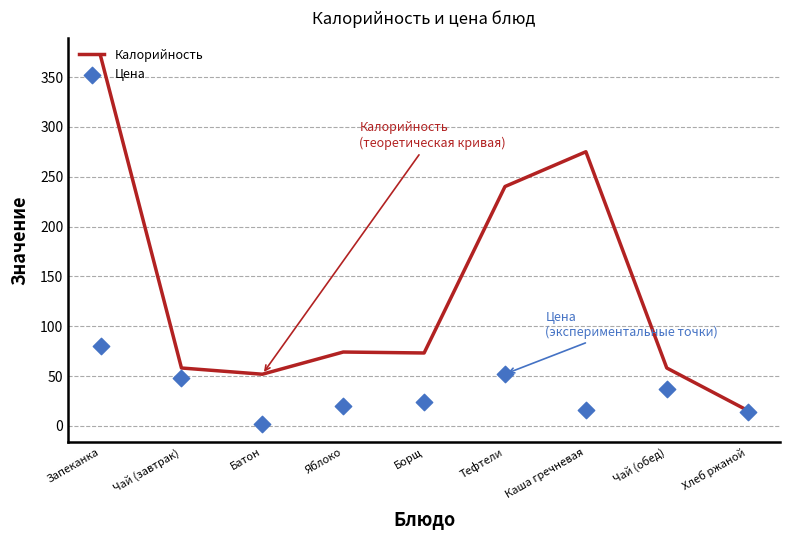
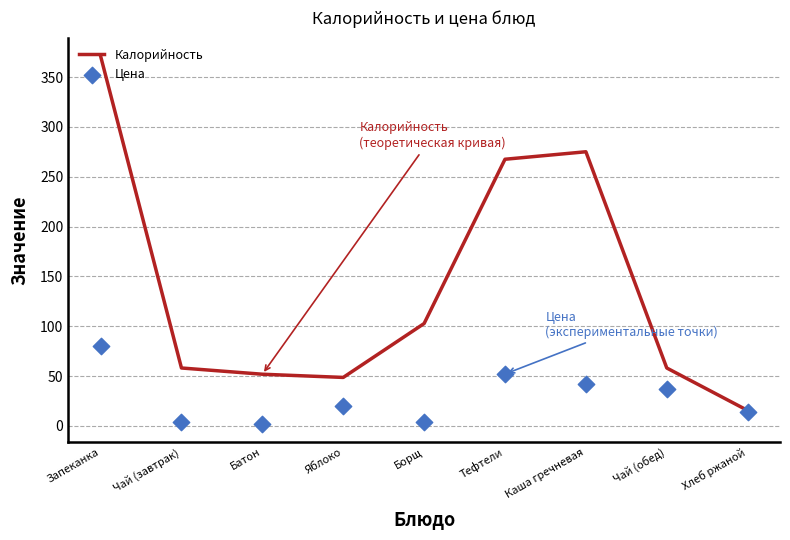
  {
    "Калорийность": {
      "Запеканка": 370,
      "Чай (завтрак)": 60,
      "Батон": 50,
-     "Яблоко": 70,
-     "Борщ": 70,
-     "Тефтели": 240,
+     "Яблоко": 50,
+     "Борщ": 100,
+     "Тефтели": 270,
      "Каша гречневая": 280,
      "Чай (обед)": 60
    },
    "Цена": {
-     "Чай (завтрак)": 50,
-     "Борщ": 20,
-     "Каша гречневая": 20
+     "Чай (завтрак)": 0,
+     "Борщ": 0,
+     "Каша гречневая": 40
    }
  }
